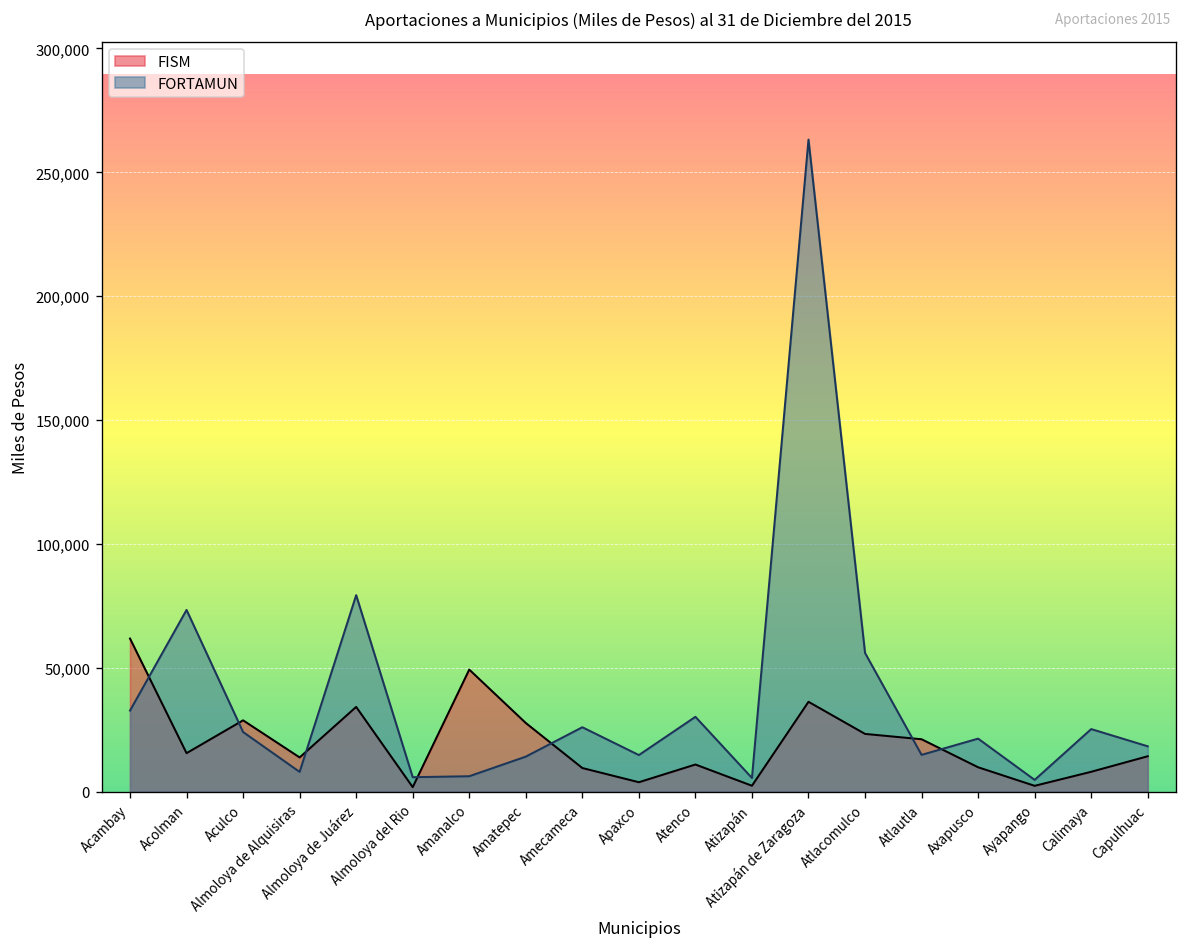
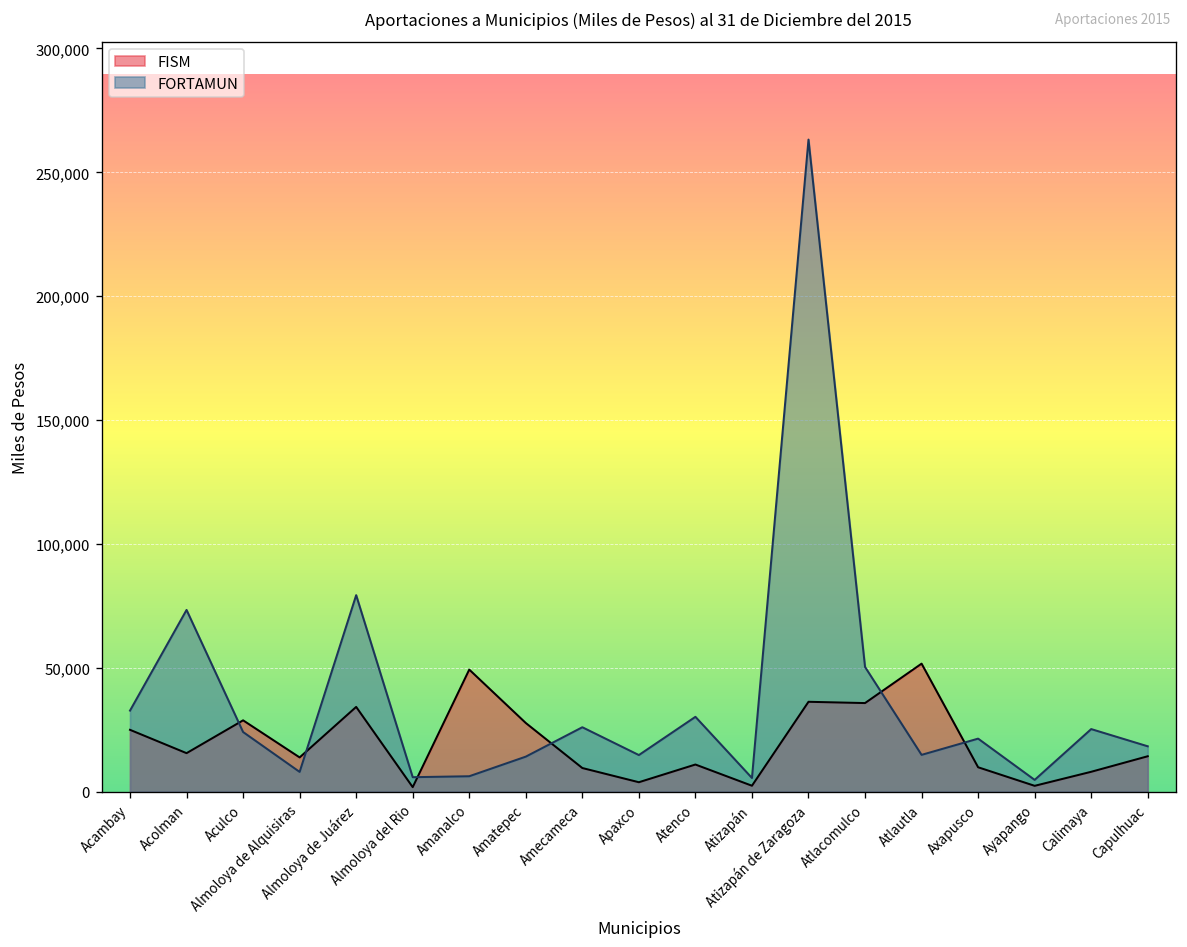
  {
    "FISM": {
-     "Acambay": "62,000",
+     "Acambay": "25,000",
      "Acolman": "16,000",
      "Aculco": "29,000",
      "Almoloya de Alquisiras": "14,000",
      "Almoloya de Juárez": "34,000",
      "Almoloya del Rio": "2,000",
      "Amanalco": "49,000",
      "Amatepec": "28,000",
      "Amecameca": "10,000",
      "Apaxco": "4,000",
      "Atenco": "11,000",
      "Atizapán": "2,000",
      "Atizapán de Zaragoza": "36,000",
-     "Atlacomulco": "23,000",
-     "Atlautla": "21,000",
+     "Atlacomulco": "36,000",
+     "Atlautla": "52,000",
      "Axapusco": "10,000",
      "Ayapango": "2,000",
      "Calimaya": "8,000",
      "Capulhuac": "14,000"
    },
    "FORTAMUN": {
      "Acambay": "33,000",
      "Acolman": "73,000",
      "Aculco": "24,000",
      "Almoloya de Alquisiras": "8,000",
      "Almoloya de Juárez": "79,000",
      "Almoloya del Rio": "6,000",
      "Amanalco": "6,000",
      "Amatepec": "14,000",
      "Amecameca": "26,000",
      "Apaxco": "15,000",
      "Atenco": "30,000",
      "Atizapán": "6,000",
      "Atizapán de Zaragoza": "263,000",
-     "Atlacomulco": "56,000",
+     "Atlacomulco": "50,000",
      "Atlautla": "15,000",
      "Axapusco": "21,000",
      "Ayapango": "5,000",
      "Calimaya": "25,000",
      "Capulhuac": "18,000"
    }
  }
